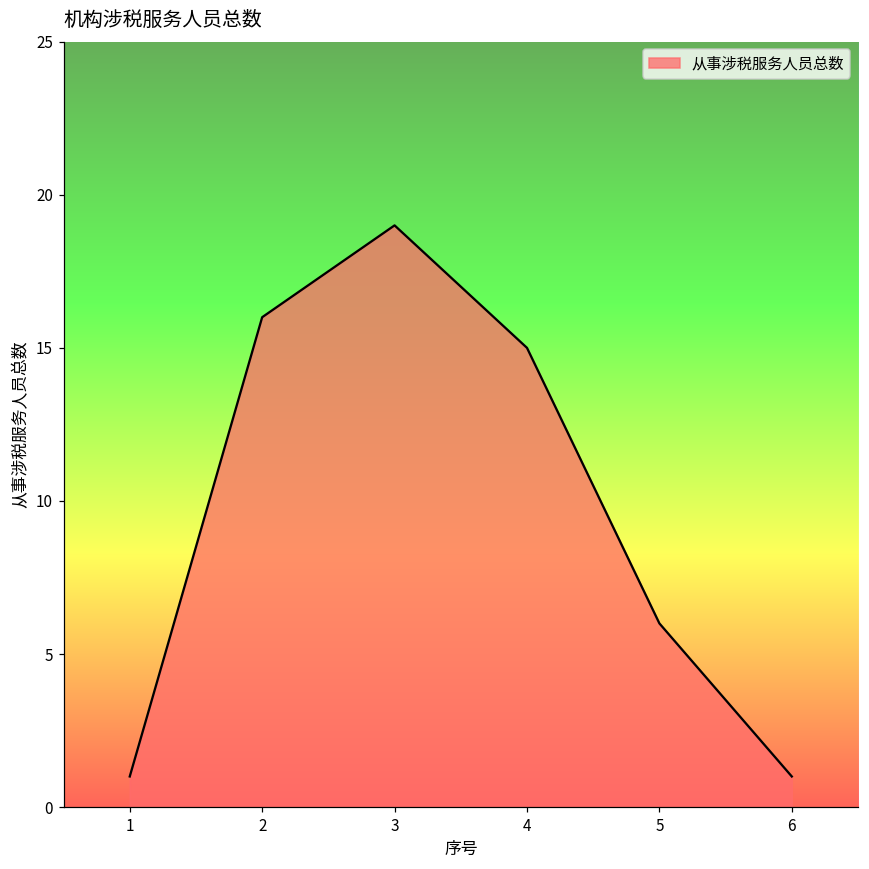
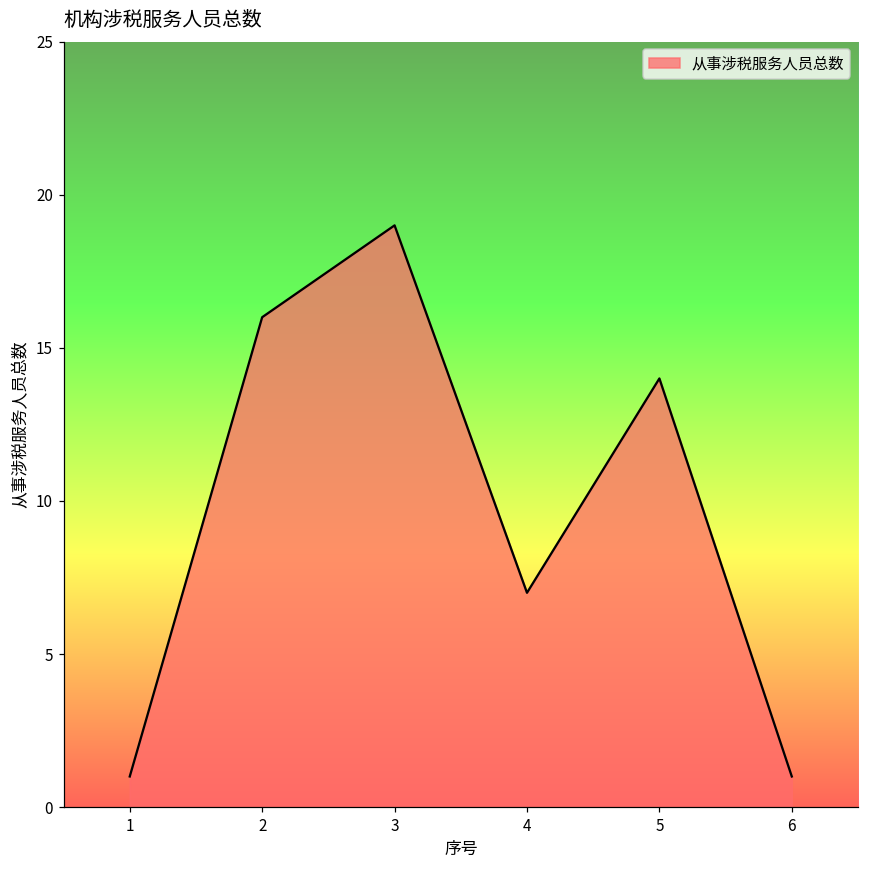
  {
    "1": 1,
    "2": 16,
    "3": 19,
-   "4": 15,
-   "5": 6,
+   "4": 7,
+   "5": 14,
    "6": 1
  }
